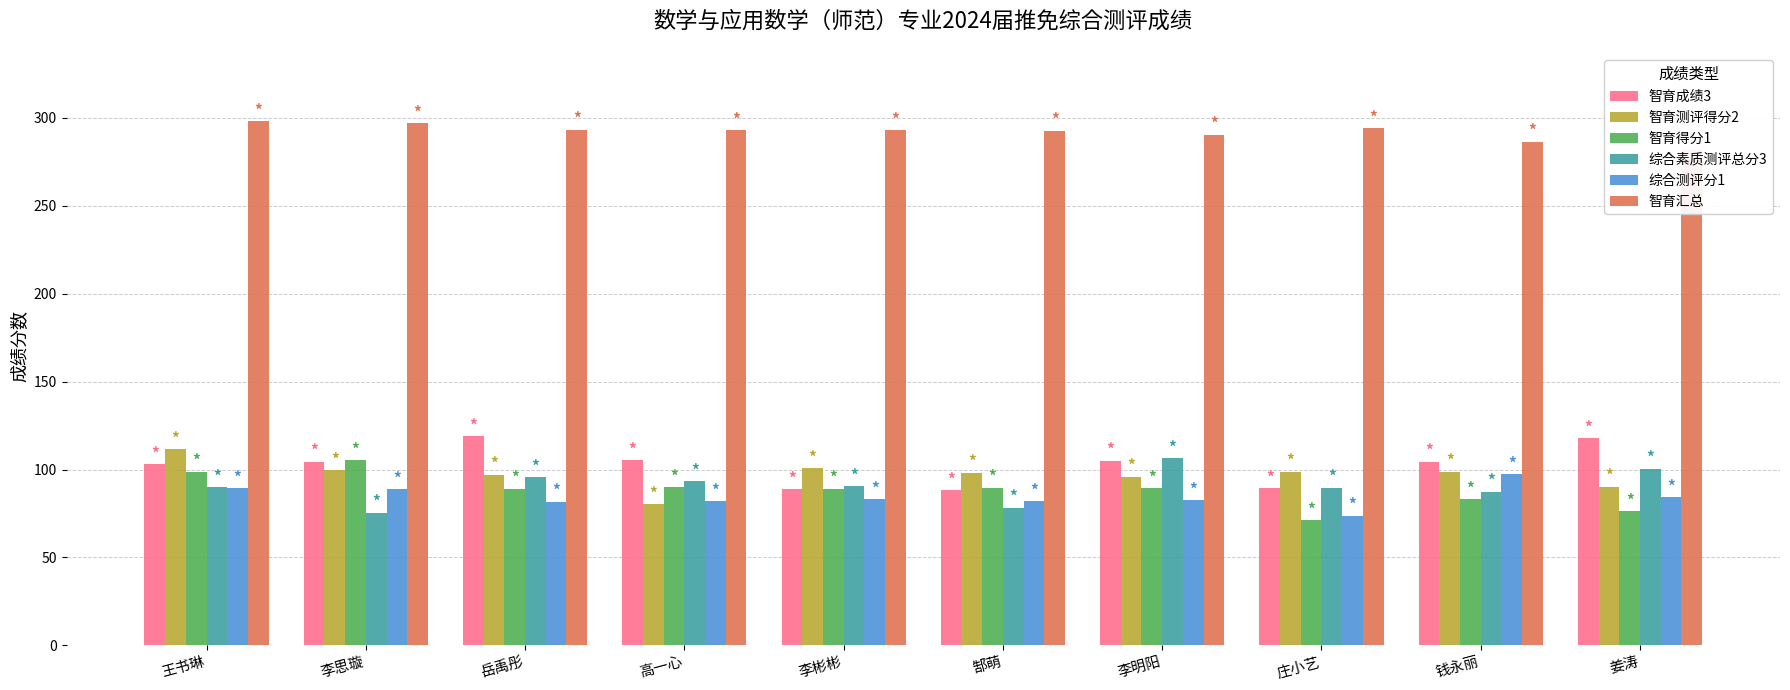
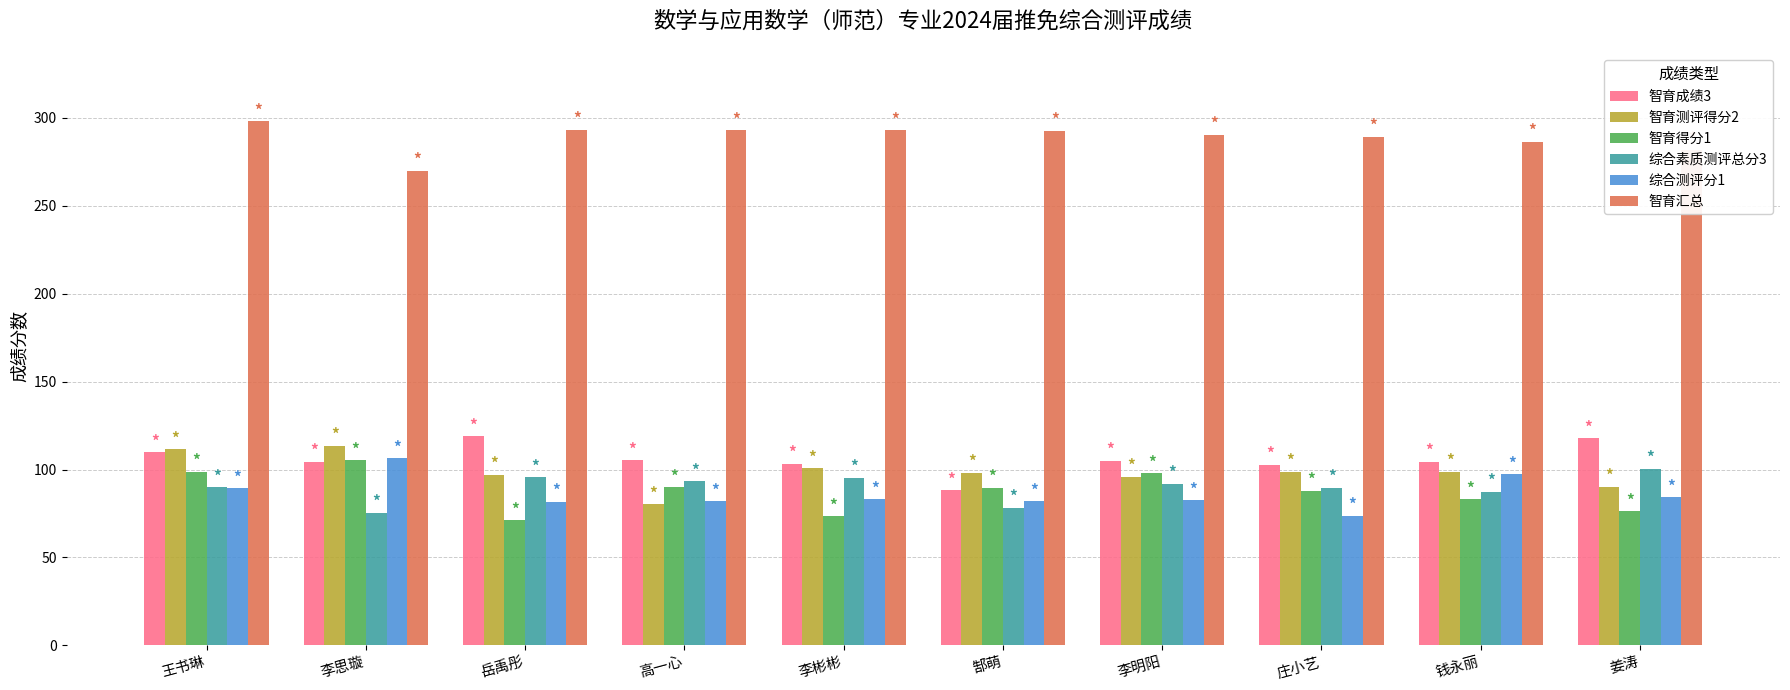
  {
    "智育成绩3": {
-     "王书琳": 103,
+     "王书琳": 110,
      "李思璇": 104,
      "岳禹彤": 119,
      "高一心": 105,
-     "李彬彬": 89,
+     "李彬彬": 103,
      "郜萌": 88,
      "李明阳": 105,
-     "庄小艺": 89,
+     "庄小艺": 103,
      "钱永丽": 104,
      "姜涛": 118
    },
    "智育测评得分2": {
      "王书琳": 112,
-     "李思璇": 100,
+     "李思璇": 114,
      "岳禹彤": 97,
      "高一心": 80,
      "李彬彬": 101,
      "郜萌": 98,
      "李明阳": 96,
      "庄小艺": 99,
      "钱永丽": 99,
      "姜涛": 90
    },
    "智育得分1": {
      "王书琳": 99,
      "李思璇": 105,
-     "岳禹彤": 89,
+     "岳禹彤": 71,
      "高一心": 90,
-     "李彬彬": 89,
+     "李彬彬": 74,
      "郜萌": 90,
-     "李明阳": 89,
-     "庄小艺": 71,
+     "李明阳": 98,
+     "庄小艺": 88,
      "钱永丽": 83,
      "姜涛": 76
    },
    "综合素质测评总分3": {
      "王书琳": 90,
      "李思璇": 76,
      "岳禹彤": 96,
      "高一心": 93,
-     "李彬彬": 90,
+     "李彬彬": 95,
      "郜萌": 78,
-     "李明阳": 106,
+     "李明阳": 92,
      "庄小艺": 90,
      "钱永丽": 87,
      "姜涛": 100
    },
    "综合测评分1": {
      "王书琳": 89,
-     "李思璇": 89,
+     "李思璇": 106,
      "岳禹彤": 82,
      "高一心": 82,
      "李彬彬": 83,
      "郜萌": 82,
      "李明阳": 82,
      "庄小艺": 74,
      "钱永丽": 97,
      "姜涛": 84
    },
    "智育汇总": {
      "王书琳": 298,
-     "李思璇": 297,
+     "李思璇": 270,
      "岳禹彤": 293,
      "高一心": 293,
      "李彬彬": 293,
      "郜萌": 293,
      "李明阳": 290,
-     "庄小艺": 294,
+     "庄小艺": 289,
      "钱永丽": 286
    }
  }
